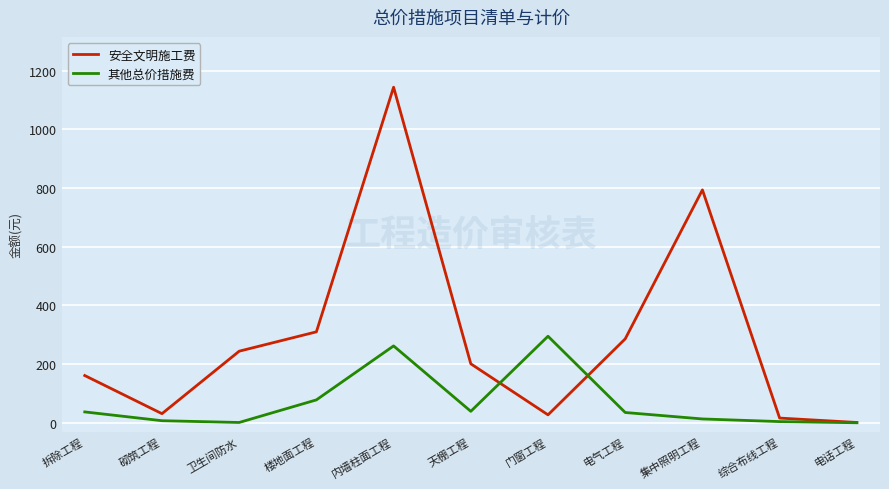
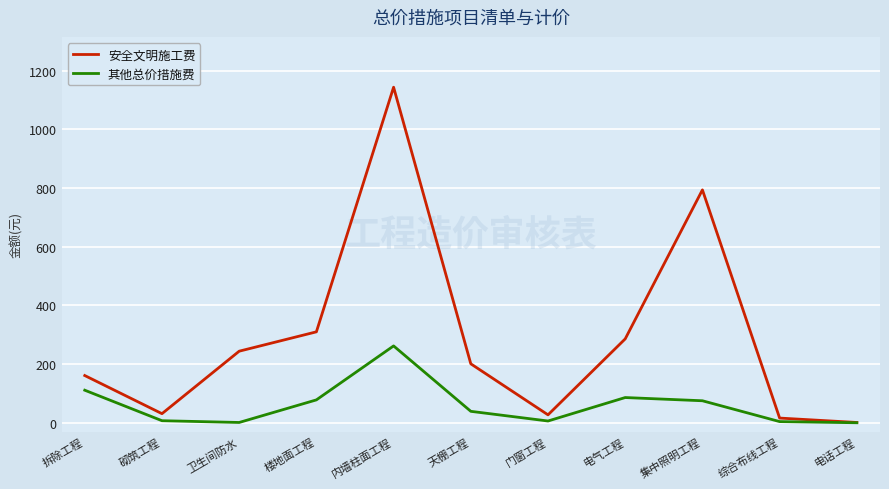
  {
    "安全文明施工费": {
      "拆除工程": 160,
      "砌筑工程": 30,
      "卫生间防水": 240,
      "楼地面工程": 310,
      "内墙柱面工程": 1140,
      "天棚工程": 200,
      "门窗工程": 30,
      "电气工程": 290,
      "集中照明工程": 790,
      "综合布线工程": 20
    },
    "其他总价措施费": {
-     "拆除工程": 40,
+     "拆除工程": 110,
      "砌筑工程": 10,
      "卫生间防水": 0,
      "楼地面工程": 80,
      "内墙柱面工程": 260,
      "天棚工程": 40,
-     "门窗工程": 300,
-     "电气工程": 40,
-     "集中照明工程": 10,
+     "门窗工程": 10,
+     "电气工程": 90,
+     "集中照明工程": 80,
      "综合布线工程": 0
    }
  }
